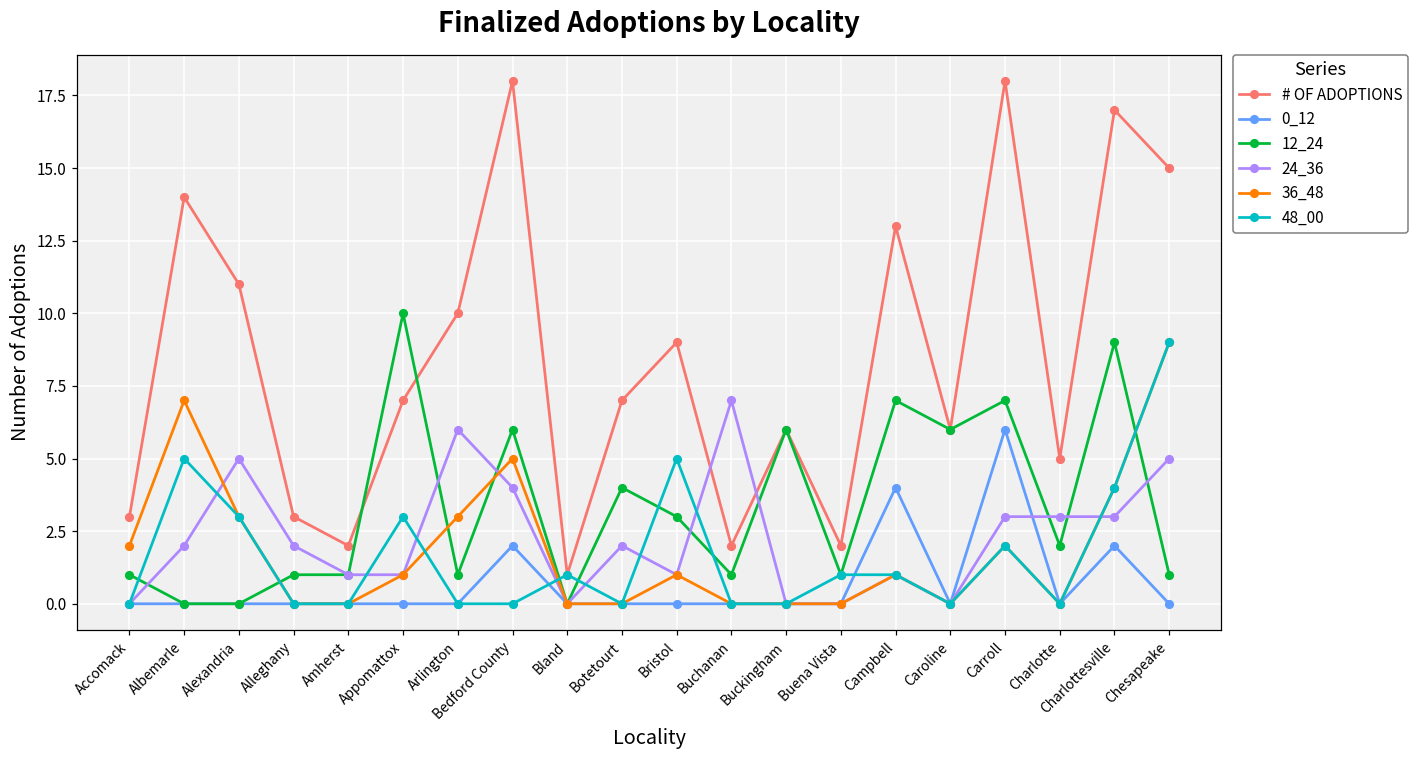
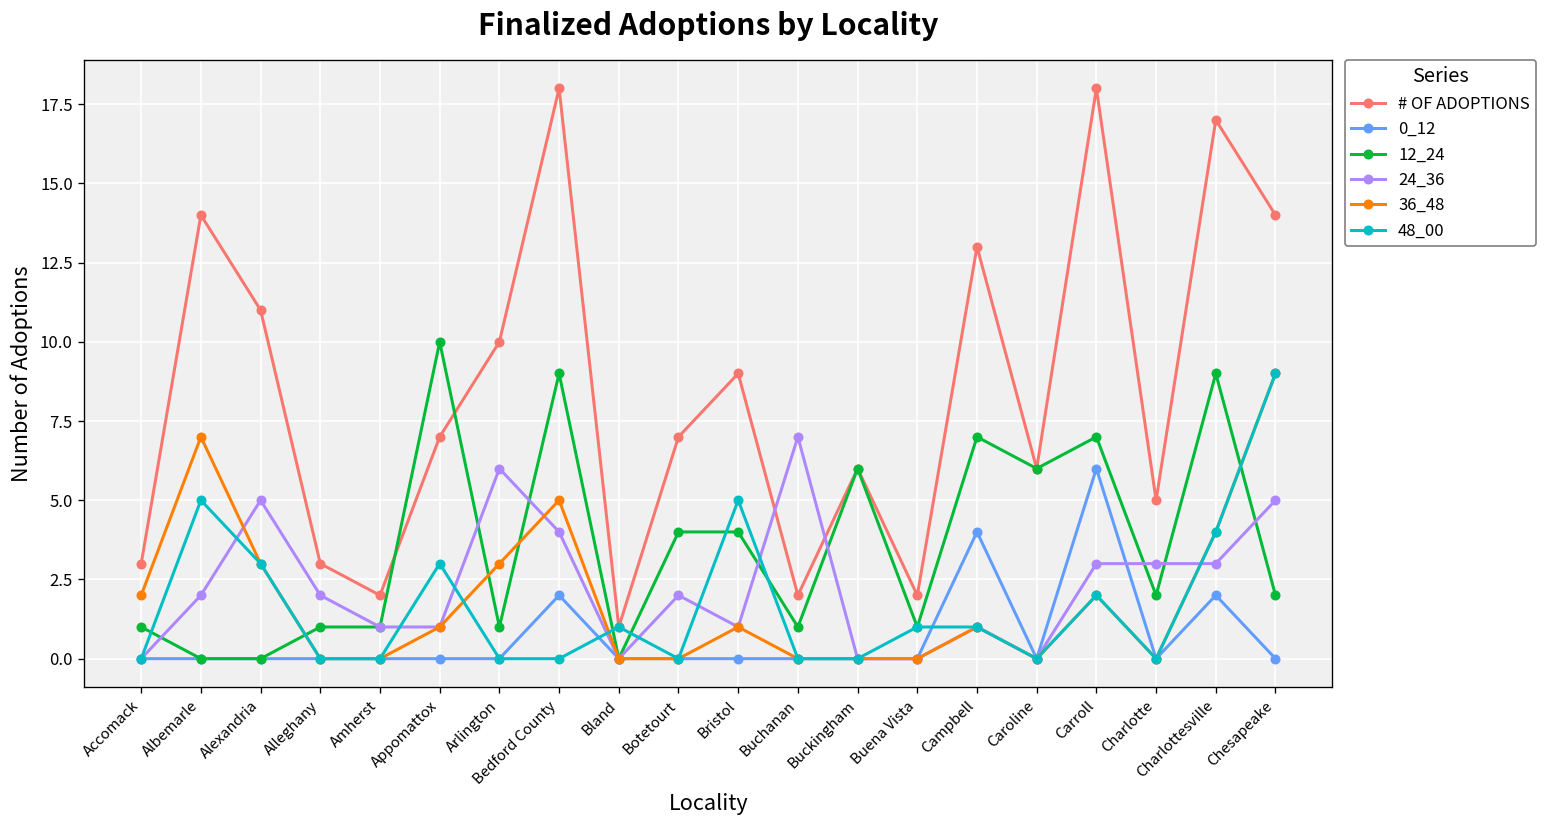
  {
    "# OF ADOPTIONS": {
      "Accomack": 3,
      "Albemarle": 14,
      "Alexandria": 11,
      "Alleghany": 3,
      "Amherst": 2,
      "Appomattox": 7,
      "Arlington": 10,
      "Bedford County": 18,
      "Botetourt": 7,
      "Bristol": 9,
      "Buchanan": 2,
      "Buena Vista": 2,
      "Campbell": 13,
      "Carroll": 18,
      "Charlotte": 5,
      "Charlottesville": 17,
-     "Chesapeake": 15
+     "Chesapeake": 14
    },
    "0_12": {
      "Appomattox": 0,
      "Bedford County": 2,
      "Bristol": 0,
      "Campbell": 4,
      "Carroll": 6,
      "Charlottesville": 2,
      "Chesapeake": 0
    },
    "12_24": {
      "Accomack": 1,
      "Alleghany": 1,
      "Appomattox": 10,
      "Arlington": 1,
-     "Bedford County": 6,
+     "Bedford County": 9,
      "Botetourt": 4,
-     "Bristol": 3,
+     "Bristol": 4,
      "Buchanan": 1,
      "Campbell": 7,
      "Carroll": 7,
      "Charlotte": 2,
      "Charlottesville": 9,
-     "Chesapeake": 1
+     "Chesapeake": 2
    },
    "24_36": {
      "Albemarle": 2,
      "Alexandria": 5,
      "Alleghany": 2,
      "Arlington": 6,
      "Bedford County": 4,
      "Botetourt": 2,
      "Buchanan": 7,
      "Carroll": 3,
      "Charlotte": 3,
      "Charlottesville": 3,
      "Chesapeake": 5
    },
    "36_48": {
      "Accomack": 2,
      "Albemarle": 7,
      "Arlington": 3,
      "Bedford County": 5
    },
    "48_00": {
      "Albemarle": 5,
      "Appomattox": 3,
      "Bedford County": 0,
      "Bristol": 5
    }
  }
